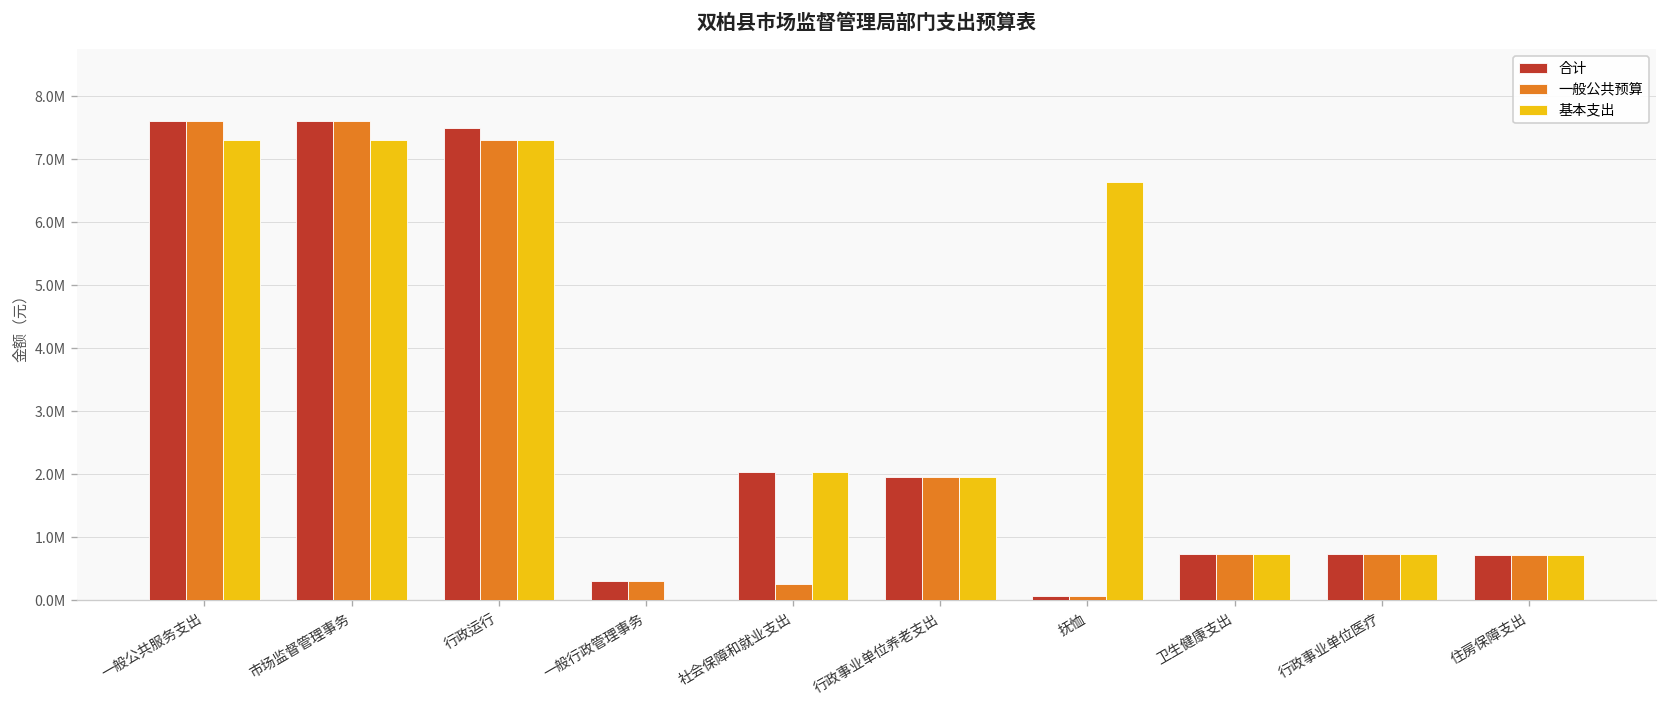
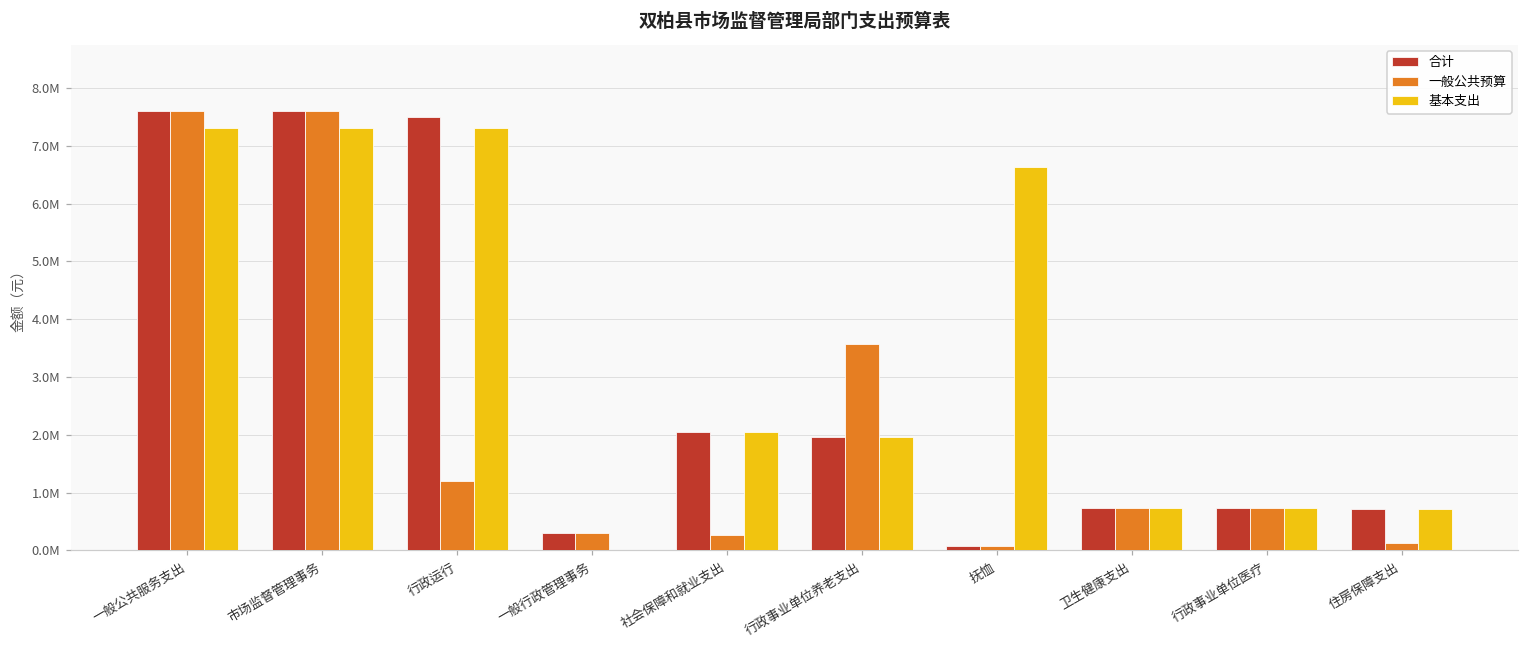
  {
    "合计": {
      "一般公共服务支出": 7600000,
      "市场监督管理事务": 7600000,
      "行政运行": 7500000,
      "一般行政管理事务": 300000,
      "社会保障和就业支出": 2000000,
      "行政事业单位养老支出": 2000000,
      "抚恤": 100000,
      "卫生健康支出": 700000,
      "行政事业单位医疗": 700000,
      "住房保障支出": 700000
    },
    "一般公共预算": {
      "一般公共服务支出": 7600000,
      "市场监督管理事务": 7600000,
-     "行政运行": 7300000,
+     "行政运行": 1200000,
      "一般行政管理事务": 300000,
      "社会保障和就业支出": 300000,
-     "行政事业单位养老支出": 2000000,
+     "行政事业单位养老支出": 3600000,
      "抚恤": 100000,
      "卫生健康支出": 700000,
      "行政事业单位医疗": 700000,
-     "住房保障支出": 700000
+     "住房保障支出": 100000
    },
    "基本支出": {
      "一般公共服务支出": 7300000,
      "市场监督管理事务": 7300000,
      "行政运行": 7300000,
      "一般行政管理事务": 0,
      "社会保障和就业支出": 2000000,
      "行政事业单位养老支出": 2000000,
      "抚恤": 6600000,
      "卫生健康支出": 700000,
      "行政事业单位医疗": 700000,
      "住房保障支出": 700000
    }
  }
